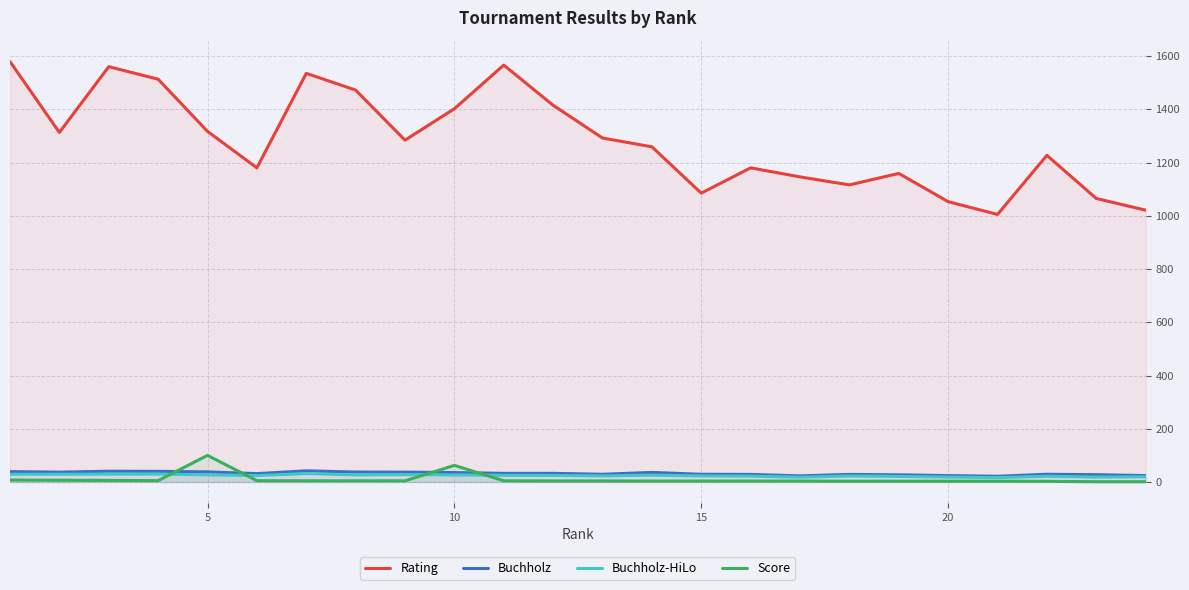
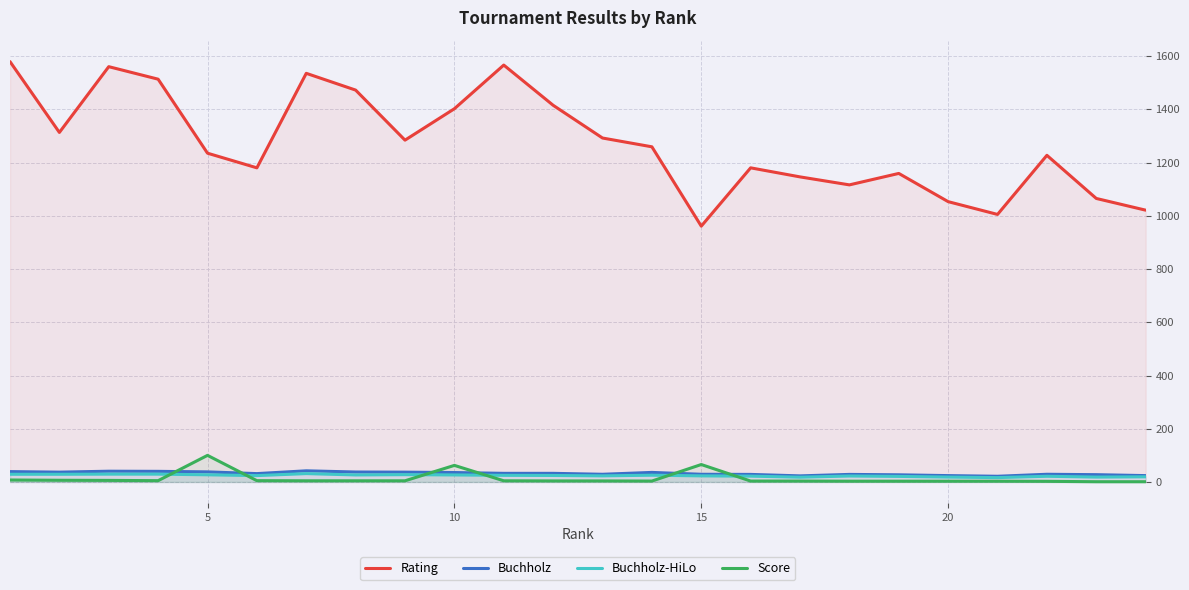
  {
    "Rating": {
-     "5": 1320,
+     "5": 1240,
      "10": 1400,
-     "15": 1090,
+     "15": 960,
      "20": 1050
    },
    "Buchholz": {
      "5": 40
    },
    "Buchholz-HiLo": {
      "5": 30
    },
    "Score": {
      "5": 100,
      "10": 60,
-     "15": 0,
+     "15": 70,
      "20": 0
    }
  }
